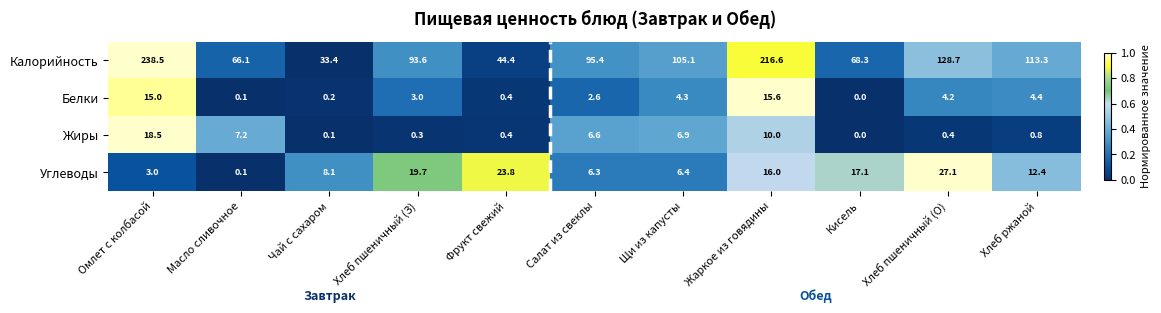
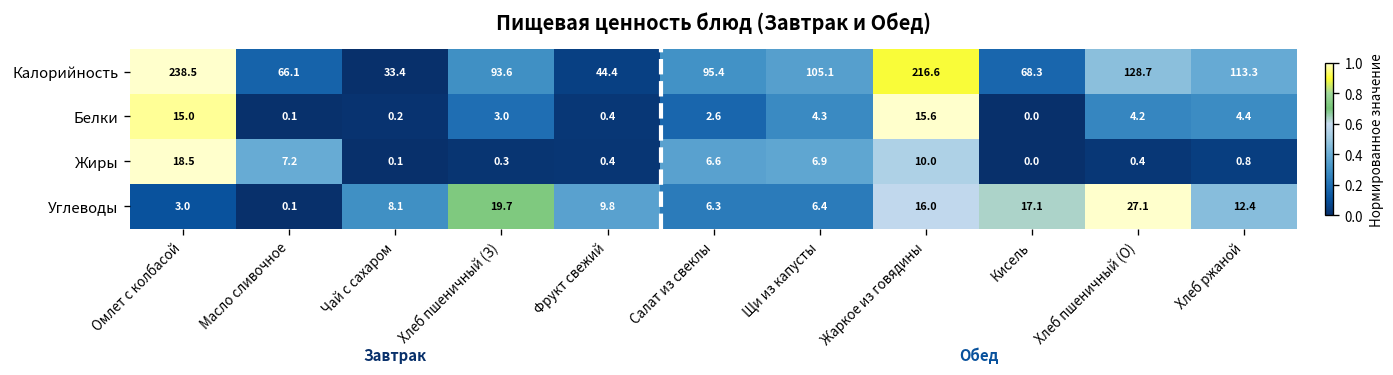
  {
    "Калорийность": {
      "Омлет с колбасой": 238.5,
      "Масло сливочное": 66.1,
      "Чай с сахаром": 33.4,
      "Хлеб пшеничный (З)": 93.6,
      "Фрукт свежий": 44.4,
      "Салат из свеклы": 95.4,
      "Щи из капусты": 105.1,
      "Жаркое из говядины": 216.6,
      "Кисель": 68.3,
      "Хлеб пшеничный (О)": 128.7,
      "Хлеб ржаной": 113.3
    },
    "Белки": {
      "Омлет с колбасой": 15.0,
      "Масло сливочное": 0.1,
      "Чай с сахаром": 0.2,
      "Хлеб пшеничный (З)": 3.0,
      "Фрукт свежий": 0.4,
      "Салат из свеклы": 2.6,
      "Щи из капусты": 4.3,
      "Жаркое из говядины": 15.6,
      "Кисель": 0.0,
      "Хлеб пшеничный (О)": 4.2,
      "Хлеб ржаной": 4.4
    },
    "Жиры": {
      "Омлет с колбасой": 18.5,
      "Масло сливочное": 7.2,
      "Чай с сахаром": 0.1,
      "Хлеб пшеничный (З)": 0.3,
      "Фрукт свежий": 0.4,
      "Салат из свеклы": 6.6,
      "Щи из капусты": 6.9,
      "Жаркое из говядины": 10.0,
      "Кисель": 0.0,
      "Хлеб пшеничный (О)": 0.4,
      "Хлеб ржаной": 0.8
    },
    "Углеводы": {
      "Омлет с колбасой": 3.0,
      "Масло сливочное": 0.1,
      "Чай с сахаром": 8.1,
      "Хлеб пшеничный (З)": 19.7,
-     "Фрукт свежий": 23.8,
+     "Фрукт свежий": 9.8,
      "Салат из свеклы": 6.3,
      "Щи из капусты": 6.4,
      "Жаркое из говядины": 16.0,
      "Кисель": 17.1,
      "Хлеб пшеничный (О)": 27.1,
      "Хлеб ржаной": 12.4
    }
  }
